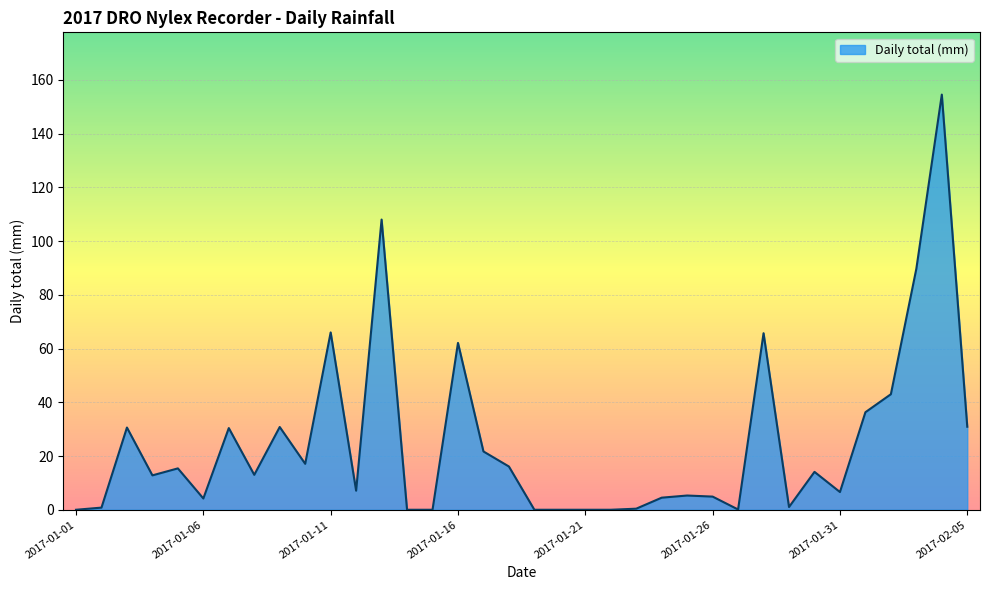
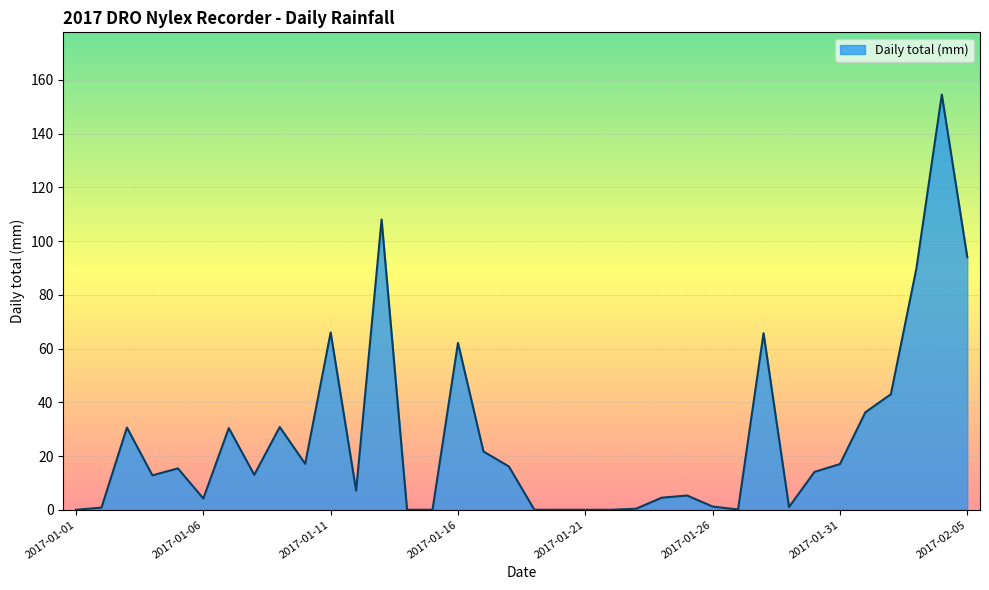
  {
    "2017-01-01": 0,
    "2017-01-06": 4,
    "2017-01-11": 66,
    "2017-01-16": 62,
    "2017-01-21": 0,
-   "2017-01-26": 5,
-   "2017-01-31": 7,
-   "2017-02-05": 31
+   "2017-01-26": 1,
+   "2017-01-31": 17,
+   "2017-02-05": 94
  }
